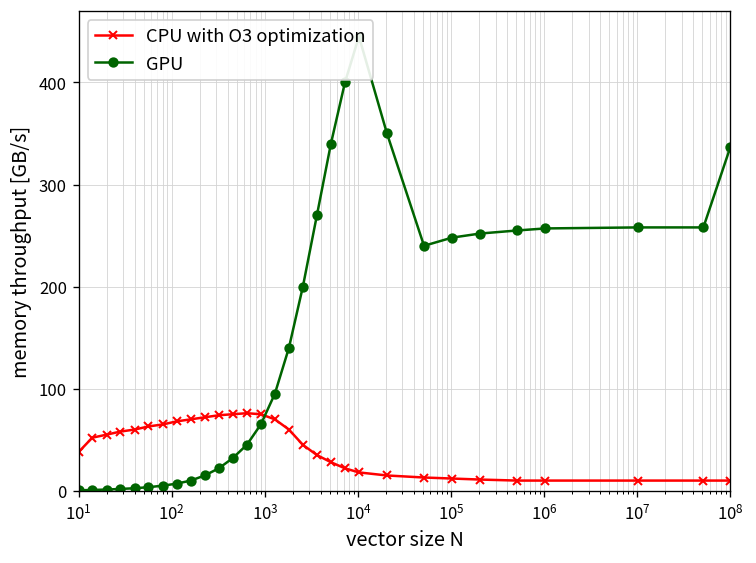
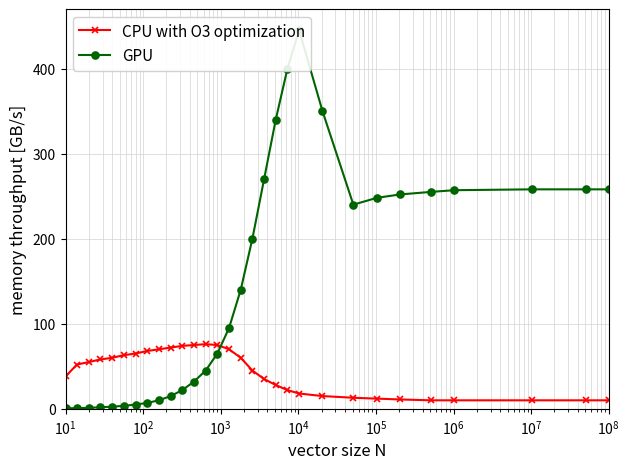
  {
    "CPU with O3 optimization": {
      "10^1": 40,
      "10^8": 10
    },
    "GPU": {
      "10^1": 0,
-     "10^8": 340
+     "10^8": 260
    }
  }
